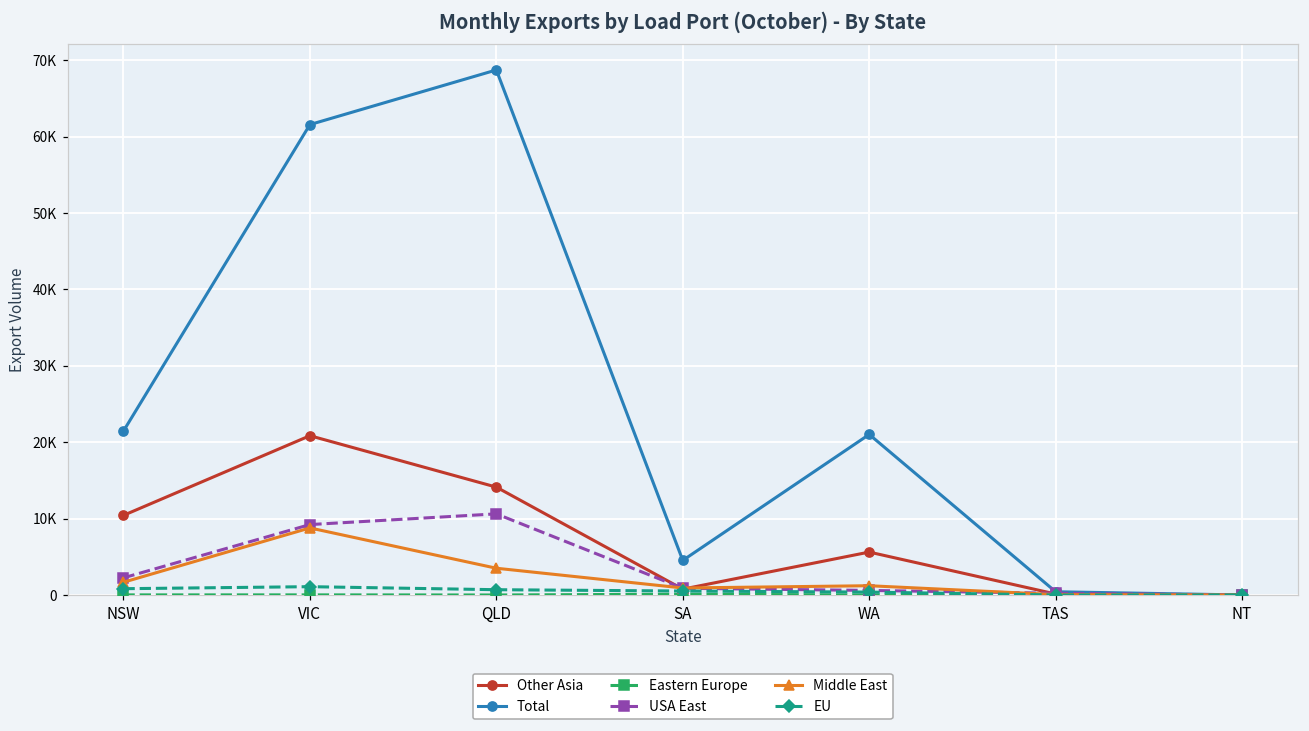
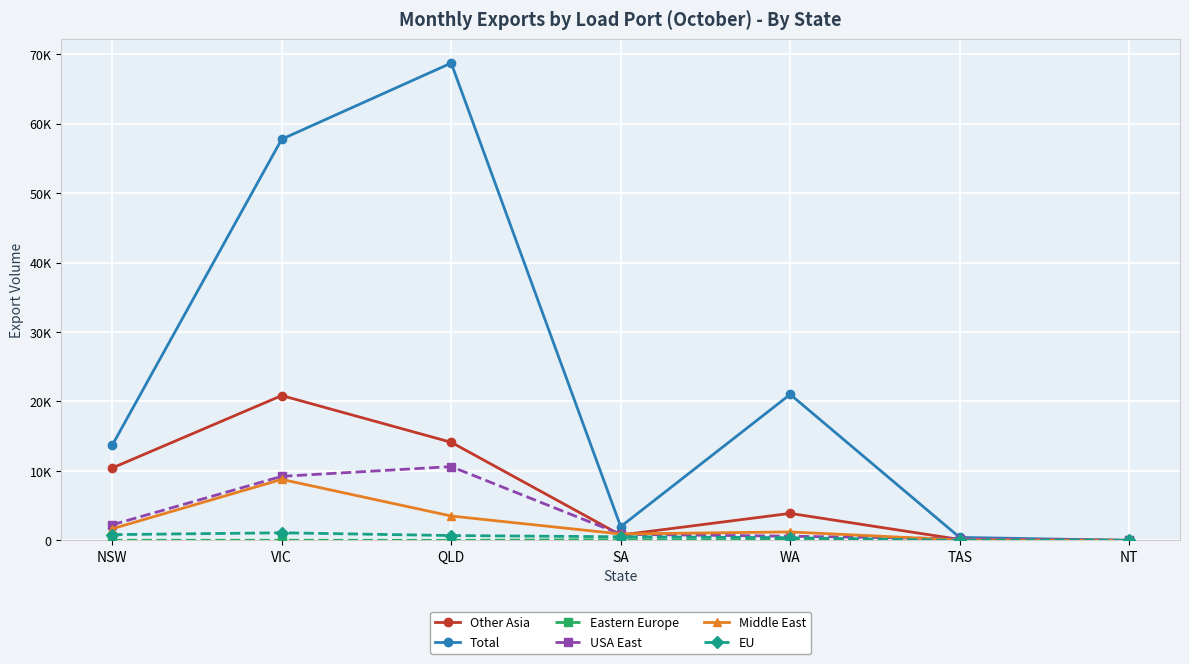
  {
    "Other Asia": {
      "NSW": 10000,
      "VIC": 21000,
      "QLD": 14000,
-     "WA": 6000
+     "WA": 4000
    },
    "Total": {
-     "NSW": 21000,
-     "VIC": 62000,
+     "NSW": 14000,
+     "VIC": 58000,
      "QLD": 69000,
-     "SA": 5000,
+     "SA": 2000,
      "WA": 21000
    },
    "USA East": {
      "NSW": 2000,
      "VIC": 9000,
      "QLD": 11000
    },
    "Middle East": {
      "NSW": 2000,
      "VIC": 9000,
      "QLD": 4000,
      "WA": 1000
    }
  }
